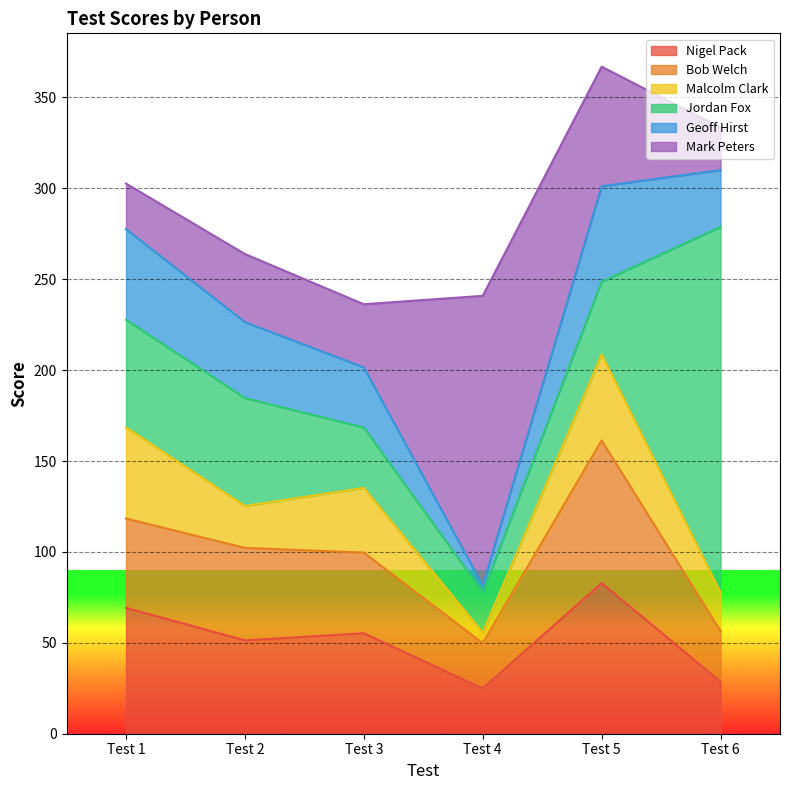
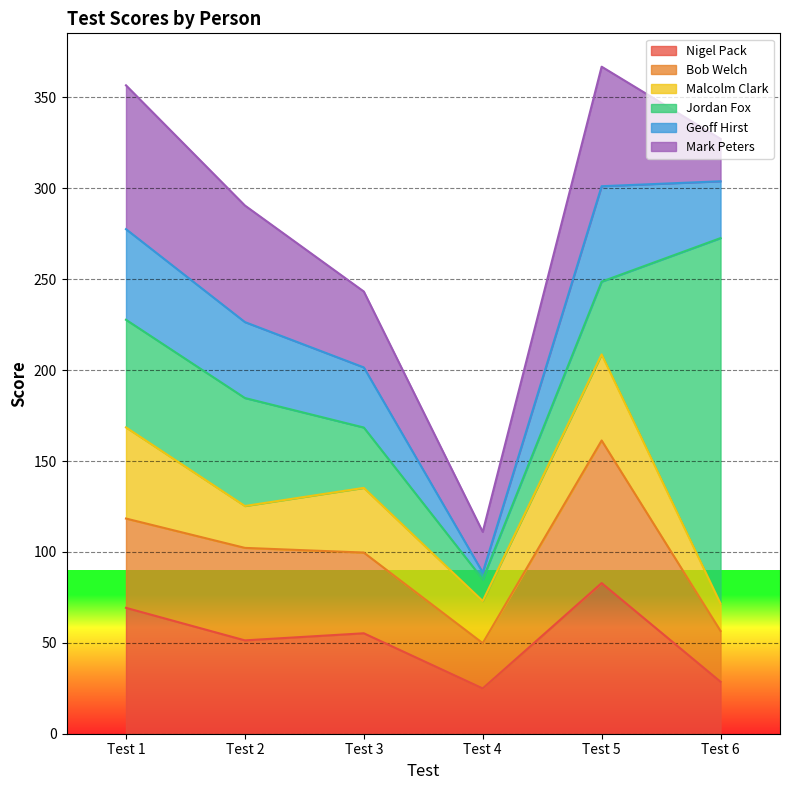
  {
    "Malcolm Clark": {
      "Test 1": 50,
      "Test 2": 23,
      "Test 3": 36,
-     "Test 4": 6,
+     "Test 4": 23,
      "Test 5": 47,
-     "Test 6": 21
+     "Test 6": 15
    },
    "Jordan Fox": {
      "Test 1": 59,
      "Test 2": 59,
      "Test 3": 33,
-     "Test 4": 22,
+     "Test 4": 12,
      "Test 5": 40,
      "Test 6": 201
    },
    "Geoff Hirst": {
      "Test 1": 50,
      "Test 2": 42,
      "Test 3": 33,
      "Test 4": 4,
      "Test 5": 53,
      "Test 6": 31
    },
    "Mark Peters": {
-     "Test 1": 25,
-     "Test 2": 37,
-     "Test 3": 35,
-     "Test 4": 159,
+     "Test 1": 79,
+     "Test 2": 64,
+     "Test 3": 42,
+     "Test 4": 22,
      "Test 5": 66
    }
  }
